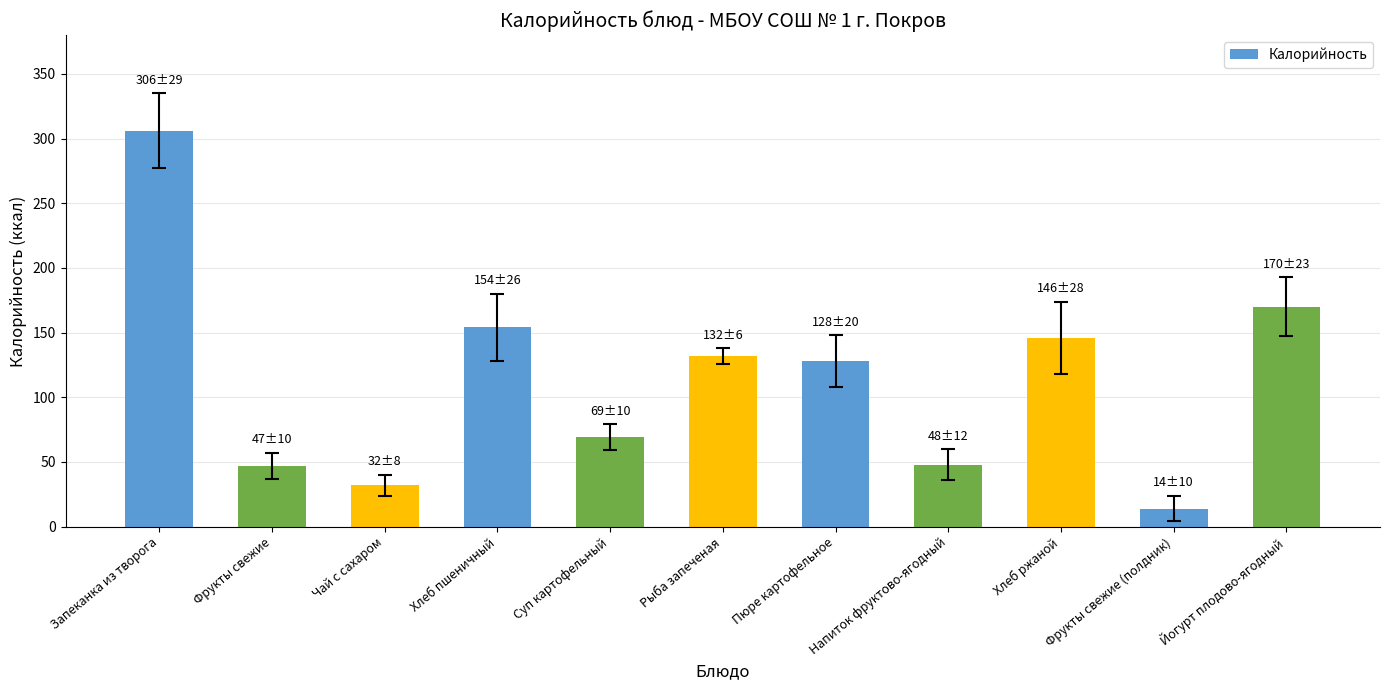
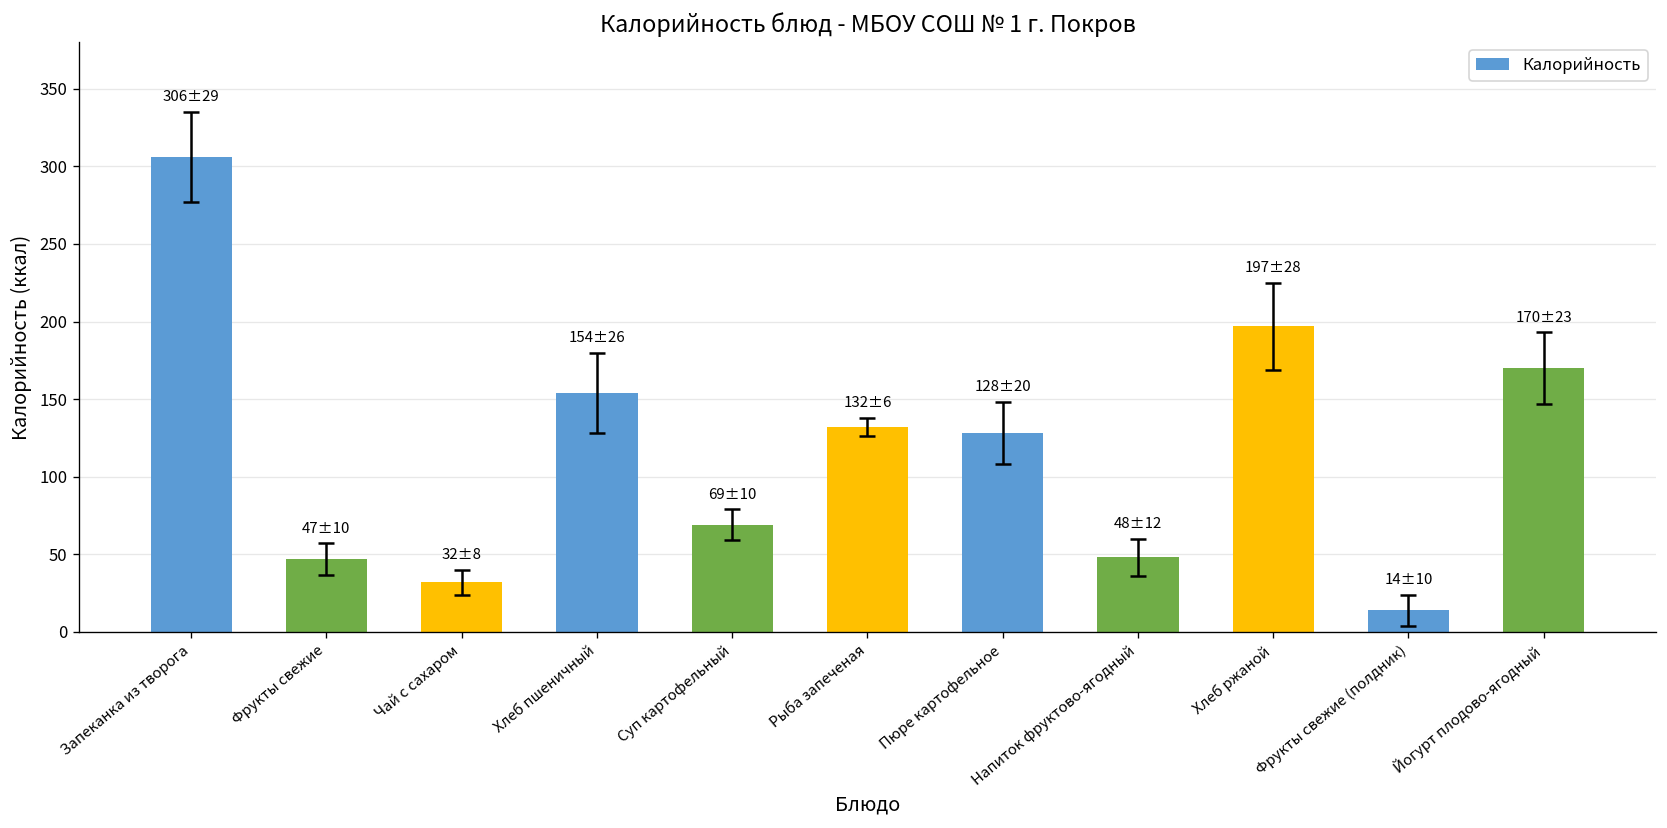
  {
    "Калорийность": {
      "Фрукты свежие": "47±10",
      "Чай с сахаром": "32±8",
      "Суп картофельный": "69±10",
      "Рыба запеченая": "132±6",
      "Напиток фруктово-ягодный": "48±12",
-     "Хлеб ржаной": "146±28",
+     "Хлеб ржаной": "197±28",
      "Фрукты свежие (полдник)": "14±10"
    }
  }
